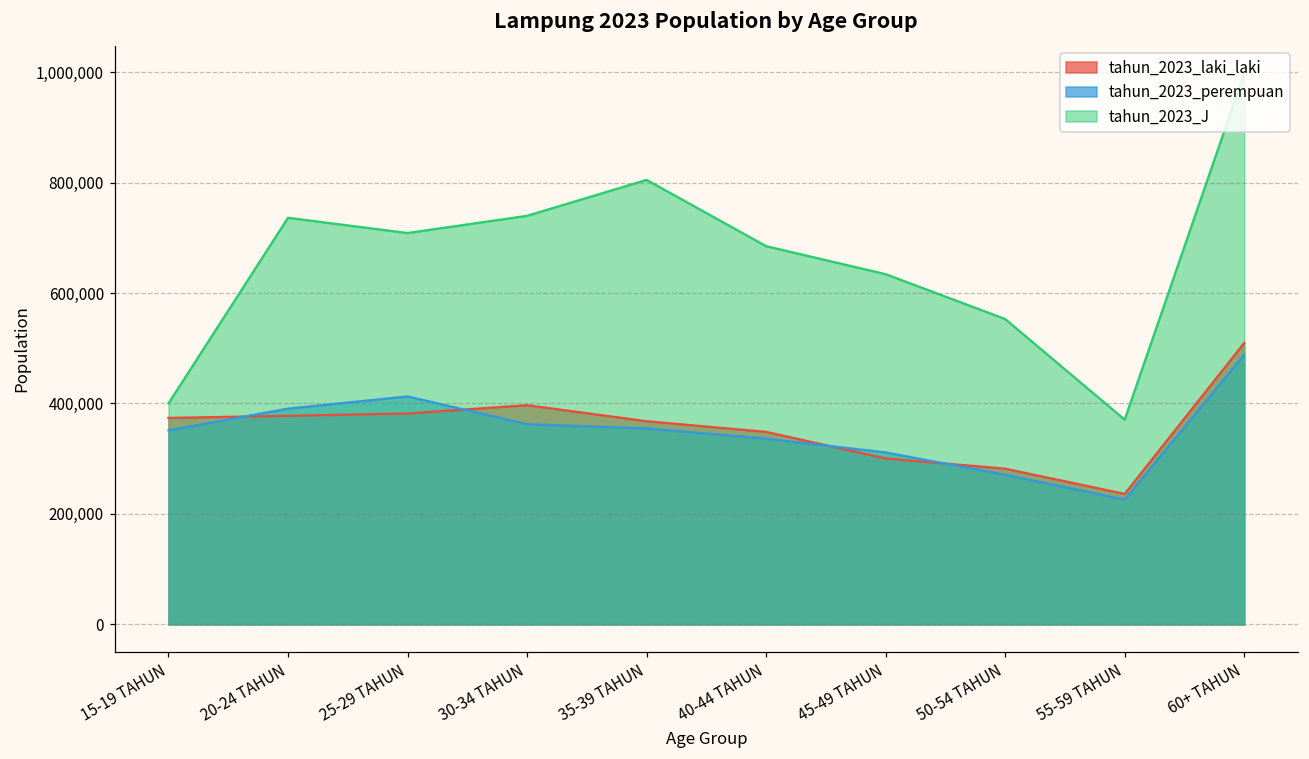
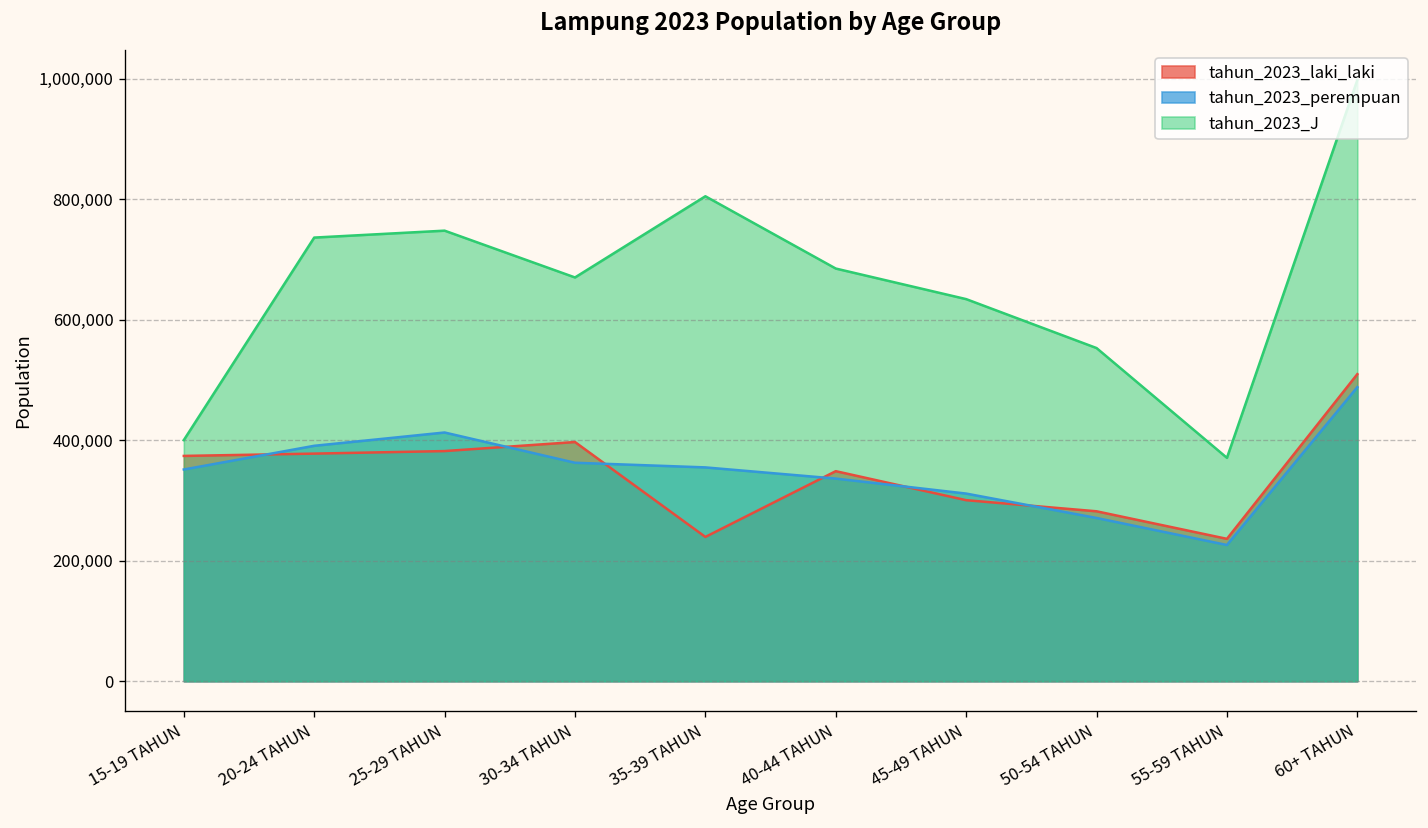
  {
    "tahun_2023_laki_laki": {
      "15-19 TAHUN": "370,000",
      "20-24 TAHUN": "380,000",
      "25-29 TAHUN": "380,000",
      "30-34 TAHUN": "400,000",
-     "35-39 TAHUN": "370,000",
+     "35-39 TAHUN": "240,000",
      "40-44 TAHUN": "350,000",
      "45-49 TAHUN": "300,000",
      "50-54 TAHUN": "280,000",
      "55-59 TAHUN": "240,000",
      "60+ TAHUN": "510,000"
    },
    "tahun_2023_perempuan": {
      "15-19 TAHUN": "350,000",
      "20-24 TAHUN": "390,000",
      "25-29 TAHUN": "410,000",
      "30-34 TAHUN": "360,000",
      "35-39 TAHUN": "350,000",
      "40-44 TAHUN": "340,000",
      "45-49 TAHUN": "310,000",
      "50-54 TAHUN": "270,000",
      "55-59 TAHUN": "230,000",
      "60+ TAHUN": "490,000"
    },
    "tahun_2023_J": {
      "15-19 TAHUN": "400,000",
      "20-24 TAHUN": "740,000",
-     "25-29 TAHUN": "710,000",
-     "30-34 TAHUN": "740,000",
+     "25-29 TAHUN": "750,000",
+     "30-34 TAHUN": "670,000",
      "35-39 TAHUN": "800,000",
      "40-44 TAHUN": "680,000",
      "45-49 TAHUN": "630,000",
      "50-54 TAHUN": "550,000",
      "55-59 TAHUN": "370,000"
    }
  }
